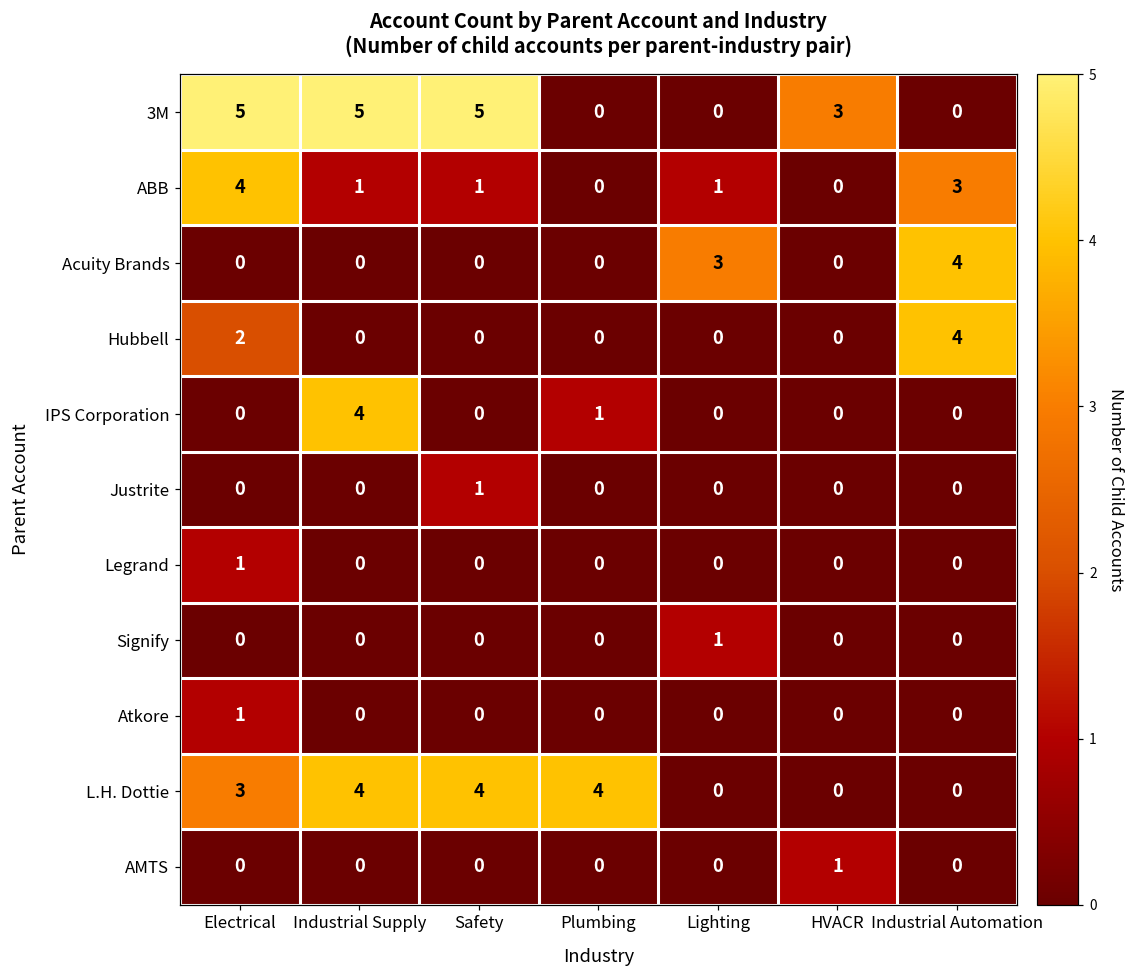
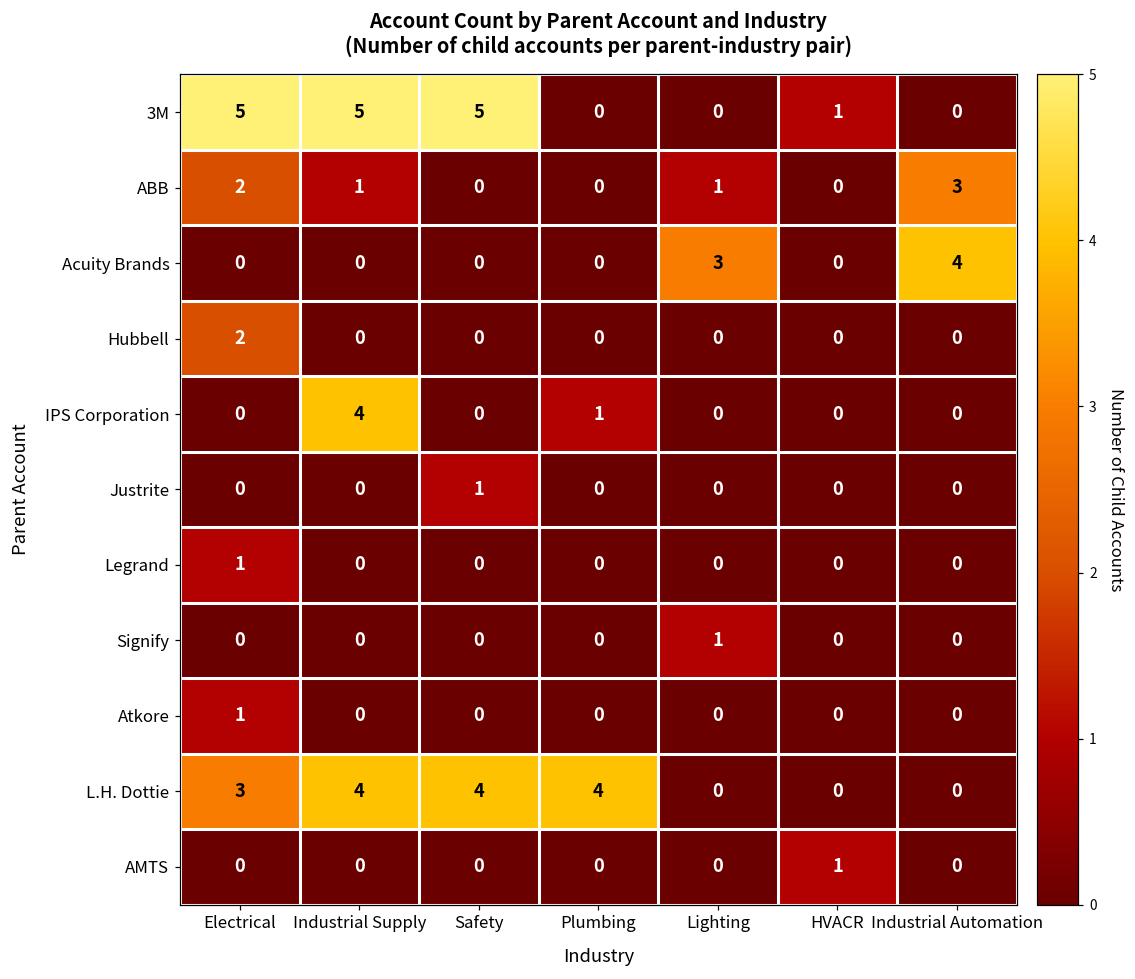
  {
    "3M": {
      "Electrical": 5,
      "Industrial Supply": 5,
      "Safety": 5,
      "Plumbing": 0,
      "Lighting": 0,
-     "HVACR": 3,
+     "HVACR": 1,
      "Industrial Automation": 0
    },
    "ABB": {
-     "Electrical": 4,
+     "Electrical": 2,
      "Industrial Supply": 1,
-     "Safety": 1,
+     "Safety": 0,
      "Plumbing": 0,
      "Lighting": 1,
      "HVACR": 0,
      "Industrial Automation": 3
    },
    "Acuity Brands": {
      "Electrical": 0,
      "Industrial Supply": 0,
      "Safety": 0,
      "Plumbing": 0,
      "Lighting": 3,
      "HVACR": 0,
      "Industrial Automation": 4
    },
    "Hubbell": {
      "Electrical": 2,
      "Industrial Supply": 0,
      "Safety": 0,
      "Plumbing": 0,
      "Lighting": 0,
      "HVACR": 0,
-     "Industrial Automation": 4
+     "Industrial Automation": 0
    },
    "IPS Corporation": {
      "Electrical": 0,
      "Industrial Supply": 4,
      "Safety": 0,
      "Plumbing": 1,
      "Lighting": 0,
      "HVACR": 0,
      "Industrial Automation": 0
    },
    "Justrite": {
      "Electrical": 0,
      "Industrial Supply": 0,
      "Safety": 1,
      "Plumbing": 0,
      "Lighting": 0,
      "HVACR": 0,
      "Industrial Automation": 0
    },
    "Legrand": {
      "Electrical": 1,
      "Industrial Supply": 0,
      "Safety": 0,
      "Plumbing": 0,
      "Lighting": 0,
      "HVACR": 0,
      "Industrial Automation": 0
    },
    "Signify": {
      "Electrical": 0,
      "Industrial Supply": 0,
      "Safety": 0,
      "Plumbing": 0,
      "Lighting": 1,
      "HVACR": 0,
      "Industrial Automation": 0
    },
    "Atkore": {
      "Electrical": 1,
      "Industrial Supply": 0,
      "Safety": 0,
      "Plumbing": 0,
      "Lighting": 0,
      "HVACR": 0,
      "Industrial Automation": 0
    },
    "L.H. Dottie": {
      "Electrical": 3,
      "Industrial Supply": 4,
      "Safety": 4,
      "Plumbing": 4,
      "Lighting": 0,
      "HVACR": 0,
      "Industrial Automation": 0
    },
    "AMTS": {
      "Electrical": 0,
      "Industrial Supply": 0,
      "Safety": 0,
      "Plumbing": 0,
      "Lighting": 0,
      "HVACR": 1,
      "Industrial Automation": 0
    }
  }
